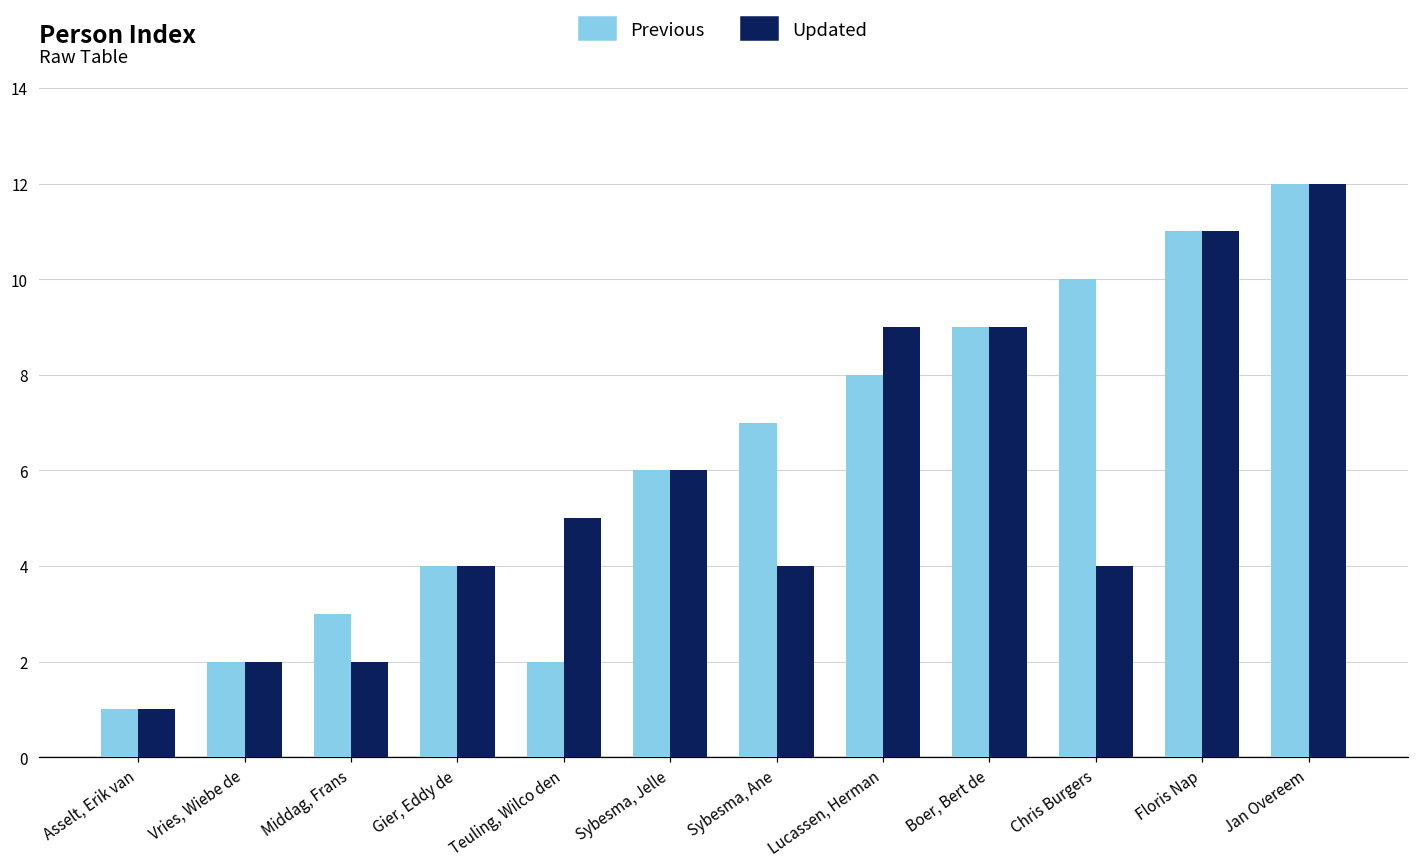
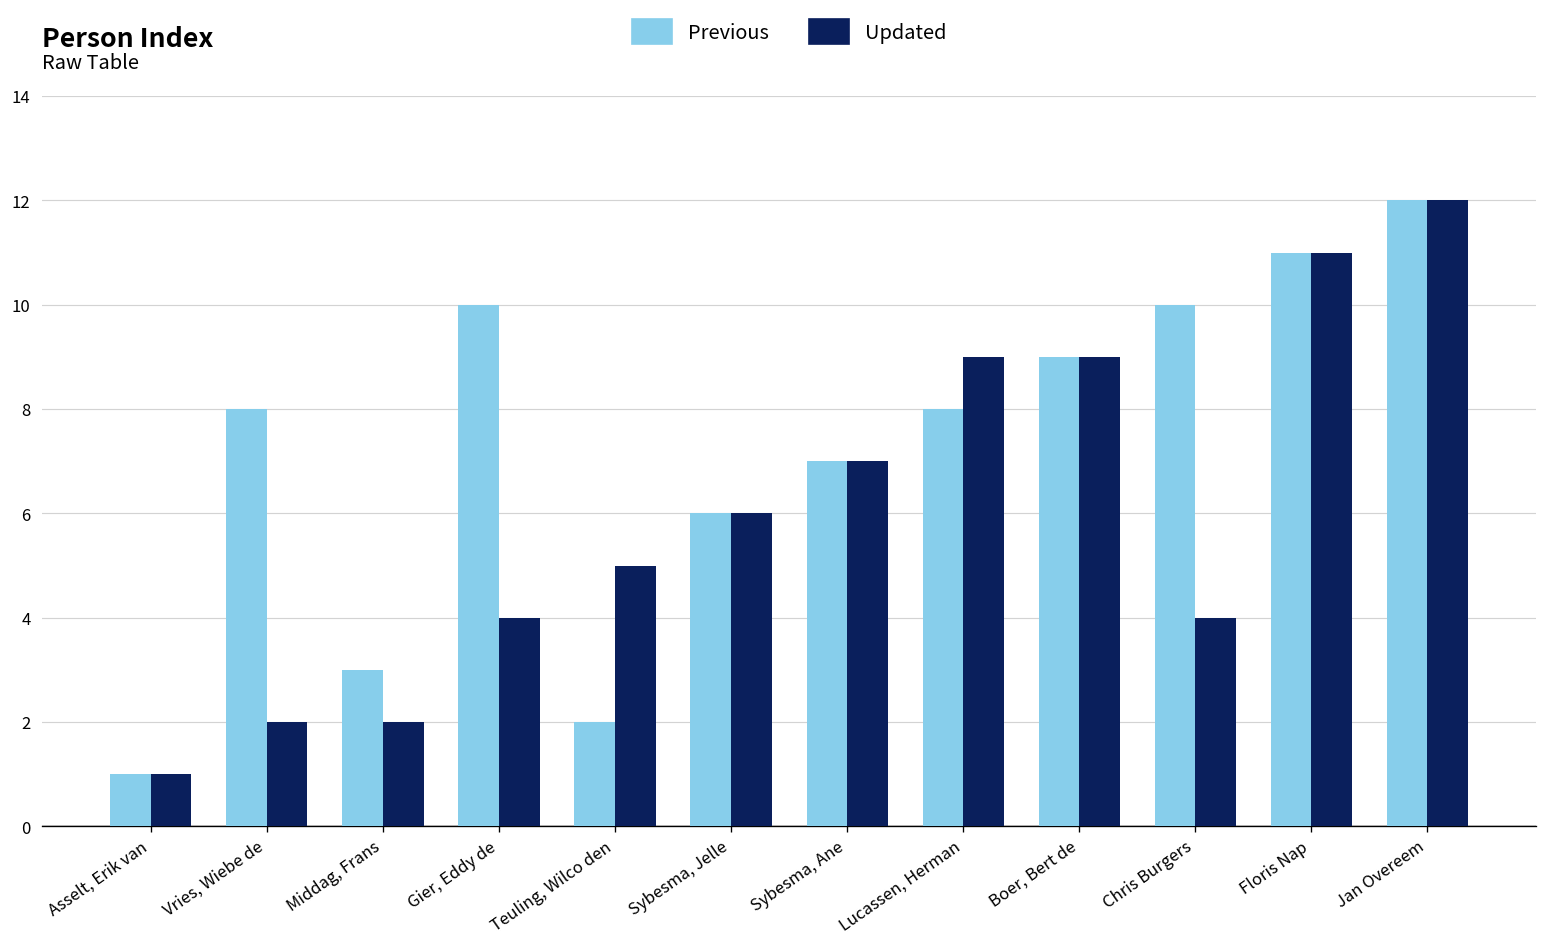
  {
    "Previous": {
      "Asselt, Erik van": 1,
-     "Vries, Wiebe de": 2,
+     "Vries, Wiebe de": 8,
      "Middag, Frans": 3,
-     "Gier, Eddy de": 4,
+     "Gier, Eddy de": 10,
      "Teuling, Wilco den": 2,
      "Sybesma, Jelle": 6,
      "Sybesma, Ane": 7,
      "Lucassen, Herman": 8,
      "Boer, Bert de": 9,
      "Chris Burgers": 10,
      "Floris Nap": 11,
      "Jan Overeem": 12
    },
    "Updated": {
      "Asselt, Erik van": 1,
      "Vries, Wiebe de": 2,
      "Middag, Frans": 2,
      "Gier, Eddy de": 4,
      "Teuling, Wilco den": 5,
      "Sybesma, Jelle": 6,
-     "Sybesma, Ane": 4,
+     "Sybesma, Ane": 7,
      "Lucassen, Herman": 9,
      "Boer, Bert de": 9,
      "Chris Burgers": 4,
      "Floris Nap": 11,
      "Jan Overeem": 12
    }
  }
